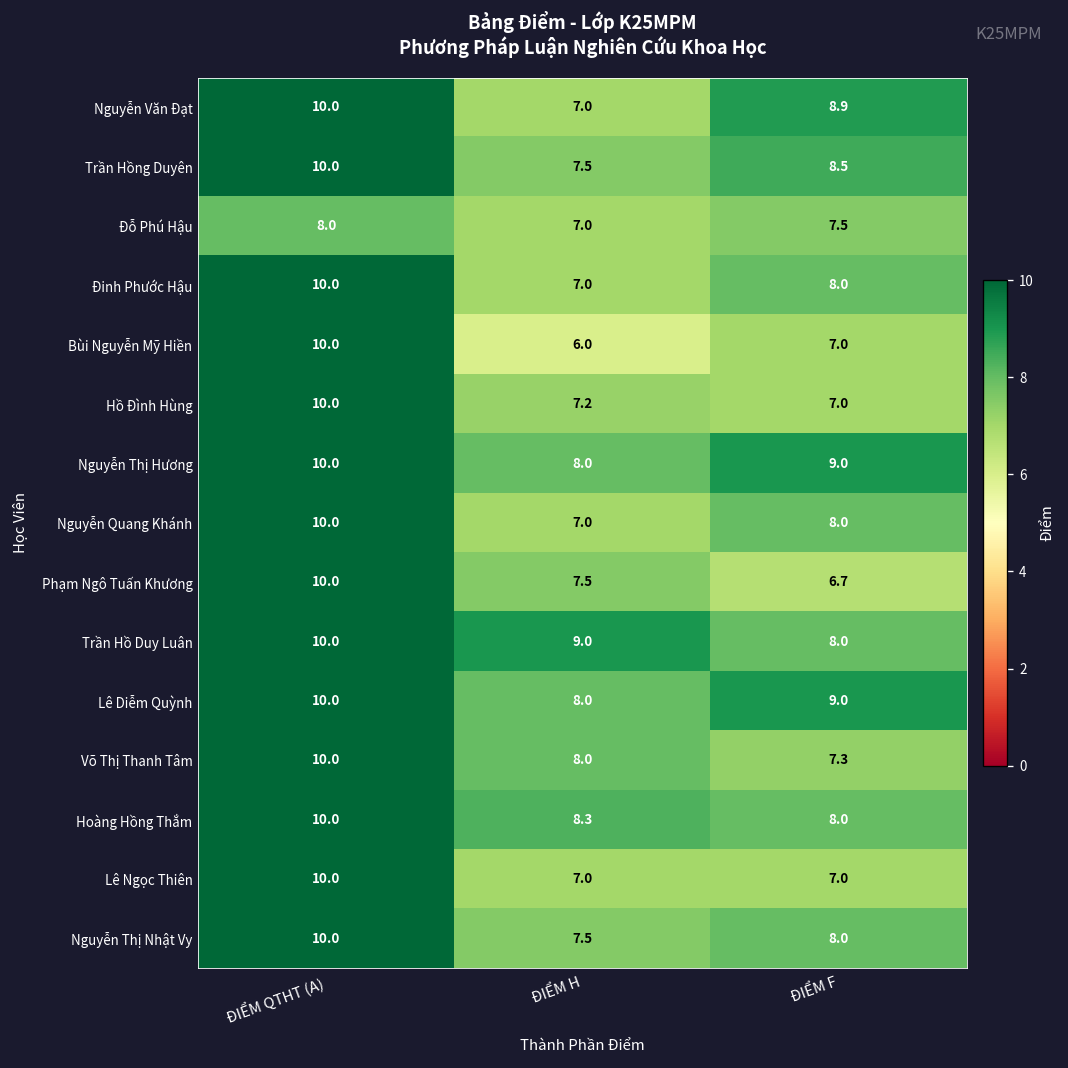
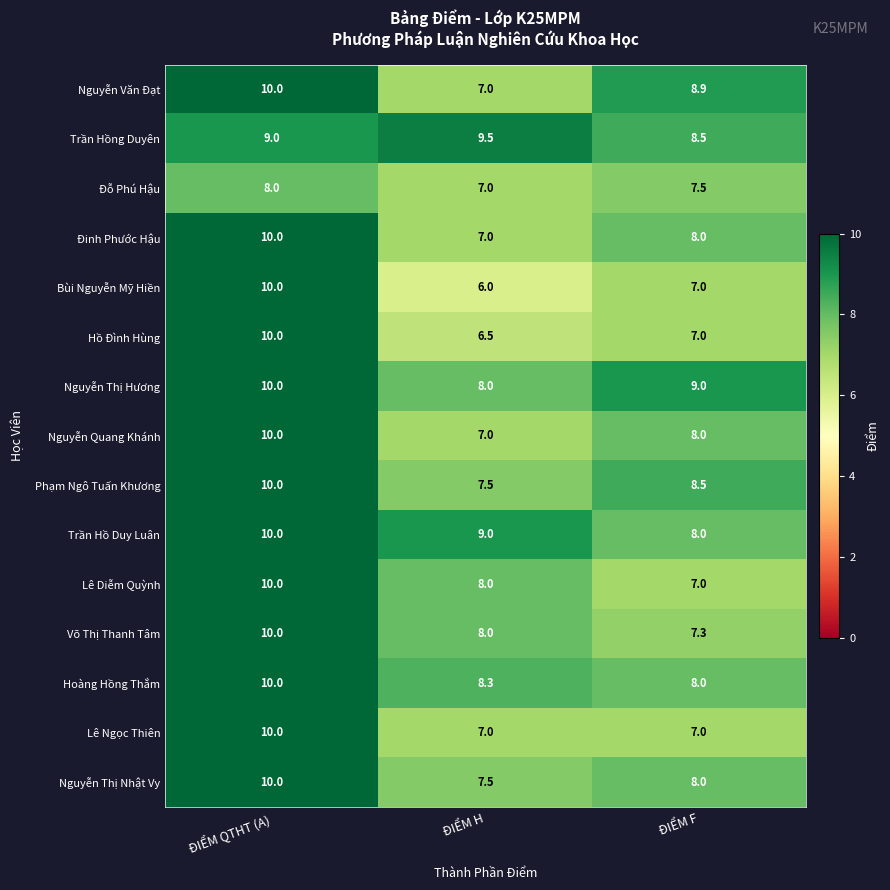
  {
    "Nguyễn Văn Đạt": {
      "ĐIỂM QTHT (A)": 10.0,
      "ĐIỂM H": 7.0,
      "ĐIỂM F": 8.9
    },
    "Trần Hồng Duyên": {
-     "ĐIỂM QTHT (A)": 10.0,
-     "ĐIỂM H": 7.5,
+     "ĐIỂM QTHT (A)": 9.0,
+     "ĐIỂM H": 9.5,
      "ĐIỂM F": 8.5
    },
    "Đỗ Phú Hậu": {
      "ĐIỂM QTHT (A)": 8.0,
      "ĐIỂM H": 7.0,
      "ĐIỂM F": 7.5
    },
    "Đinh Phước Hậu": {
      "ĐIỂM QTHT (A)": 10.0,
      "ĐIỂM H": 7.0,
      "ĐIỂM F": 8.0
    },
    "Bùi Nguyễn Mỹ Hiền": {
      "ĐIỂM QTHT (A)": 10.0,
      "ĐIỂM H": 6.0,
      "ĐIỂM F": 7.0
    },
    "Hồ Đình Hùng": {
      "ĐIỂM QTHT (A)": 10.0,
-     "ĐIỂM H": 7.2,
+     "ĐIỂM H": 6.5,
      "ĐIỂM F": 7.0
    },
    "Nguyễn Thị Hương": {
      "ĐIỂM QTHT (A)": 10.0,
      "ĐIỂM H": 8.0,
      "ĐIỂM F": 9.0
    },
    "Nguyễn Quang Khánh": {
      "ĐIỂM QTHT (A)": 10.0,
      "ĐIỂM H": 7.0,
      "ĐIỂM F": 8.0
    },
    "Phạm Ngô Tuấn Khương": {
      "ĐIỂM QTHT (A)": 10.0,
      "ĐIỂM H": 7.5,
-     "ĐIỂM F": 6.7
+     "ĐIỂM F": 8.5
    },
    "Trần Hồ Duy Luân": {
      "ĐIỂM QTHT (A)": 10.0,
      "ĐIỂM H": 9.0,
      "ĐIỂM F": 8.0
    },
    "Lê Diễm Quỳnh": {
      "ĐIỂM QTHT (A)": 10.0,
      "ĐIỂM H": 8.0,
-     "ĐIỂM F": 9.0
+     "ĐIỂM F": 7.0
    },
    "Võ Thị Thanh Tâm": {
      "ĐIỂM QTHT (A)": 10.0,
      "ĐIỂM H": 8.0,
      "ĐIỂM F": 7.3
    },
    "Hoàng Hồng Thắm": {
      "ĐIỂM QTHT (A)": 10.0,
      "ĐIỂM H": 8.3,
      "ĐIỂM F": 8.0
    },
    "Lê Ngọc Thiên": {
      "ĐIỂM QTHT (A)": 10.0,
      "ĐIỂM H": 7.0,
      "ĐIỂM F": 7.0
    },
    "Nguyễn Thị Nhật Vy": {
      "ĐIỂM QTHT (A)": 10.0,
      "ĐIỂM H": 7.5,
      "ĐIỂM F": 8.0
    }
  }
